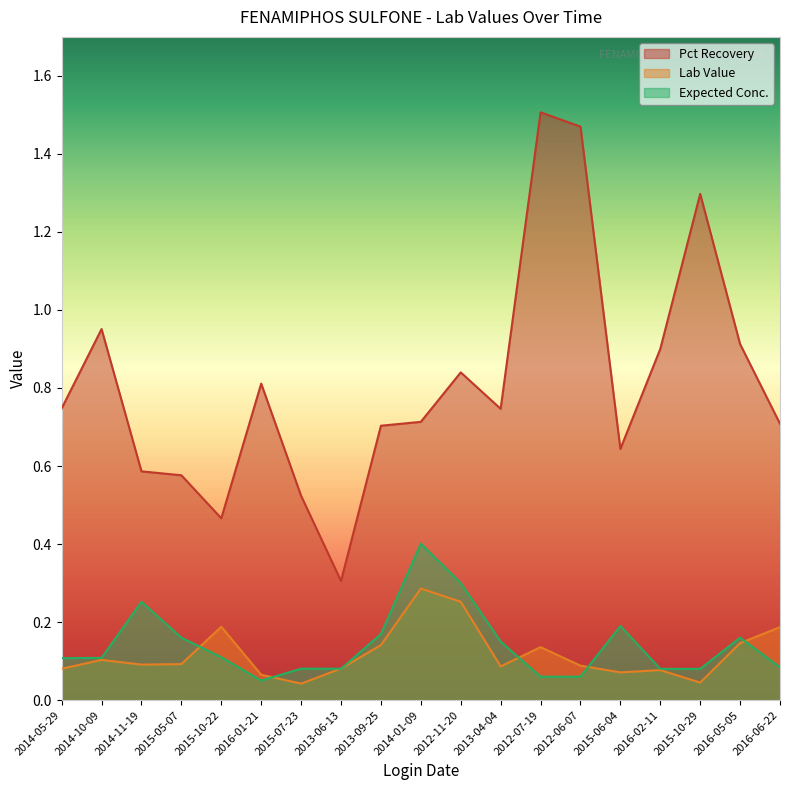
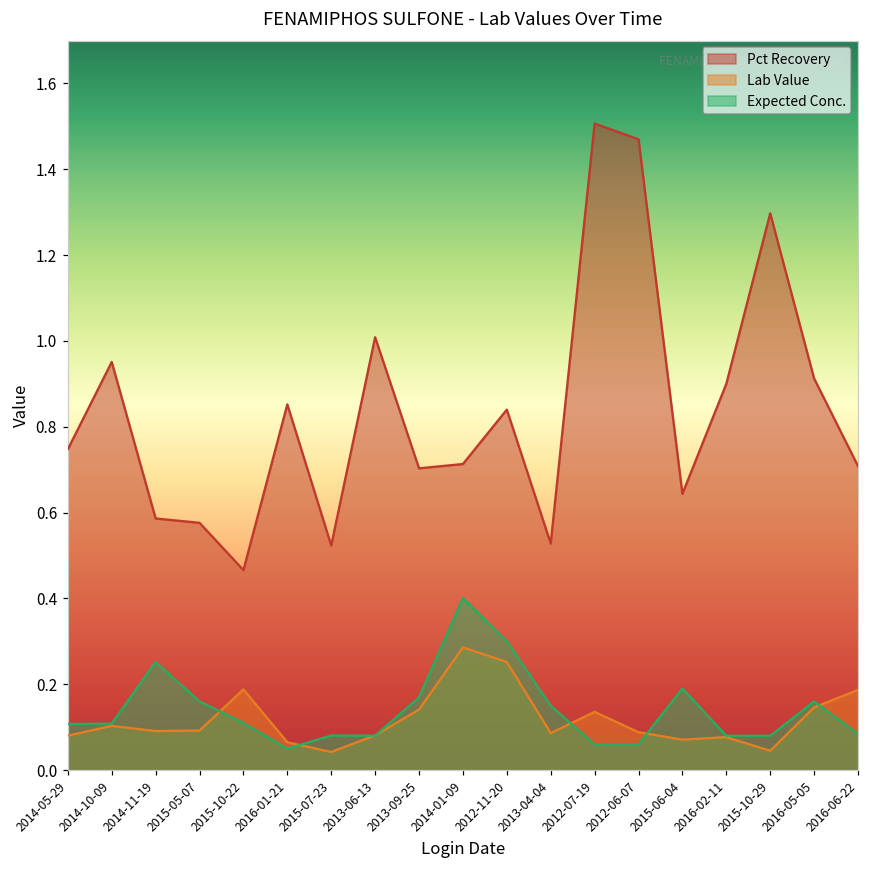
  {
    "Pct Recovery": {
      "2014-05-29": 0.75,
      "2014-10-09": 0.95,
      "2014-11-19": 0.59,
      "2015-05-07": 0.58,
      "2015-10-22": 0.47,
-     "2016-01-21": 0.81,
+     "2016-01-21": 0.85,
      "2015-07-23": 0.52,
-     "2013-06-13": 0.31,
+     "2013-06-13": 1.01,
      "2013-09-25": 0.70,
      "2014-01-09": 0.71,
      "2012-11-20": 0.84,
-     "2013-04-04": 0.75,
+     "2013-04-04": 0.53,
      "2012-07-19": 1.51,
      "2012-06-07": 1.47,
      "2015-06-04": 0.64,
      "2016-02-11": 0.90,
      "2015-10-29": 1.30,
      "2016-05-05": 0.91,
      "2016-06-22": 0.71
    },
    "Lab Value": {
      "2014-05-29": 0.08,
      "2014-11-19": 0.09,
      "2015-05-07": 0.09,
      "2015-10-22": 0.19,
      "2016-01-21": 0.06,
      "2015-07-23": 0.04,
      "2013-09-25": 0.14,
      "2014-01-09": 0.29,
      "2012-11-20": 0.25,
      "2013-04-04": 0.09,
      "2012-07-19": 0.14,
      "2012-06-07": 0.09,
      "2015-06-04": 0.07,
      "2015-10-29": 0.05,
      "2016-05-05": 0.15,
      "2016-06-22": 0.19
    },
    "Expected Conc.": {
      "2014-05-29": 0.11,
      "2014-11-19": 0.25,
      "2015-05-07": 0.16,
      "2015-10-22": 0.11,
      "2016-01-21": 0.05,
      "2015-07-23": 0.08,
      "2013-09-25": 0.17,
      "2014-01-09": 0.40,
      "2012-11-20": 0.30,
      "2013-04-04": 0.15,
      "2012-07-19": 0.06,
      "2012-06-07": 0.06,
      "2015-06-04": 0.19,
      "2015-10-29": 0.08,
      "2016-05-05": 0.16,
      "2016-06-22": 0.08
    }
  }
